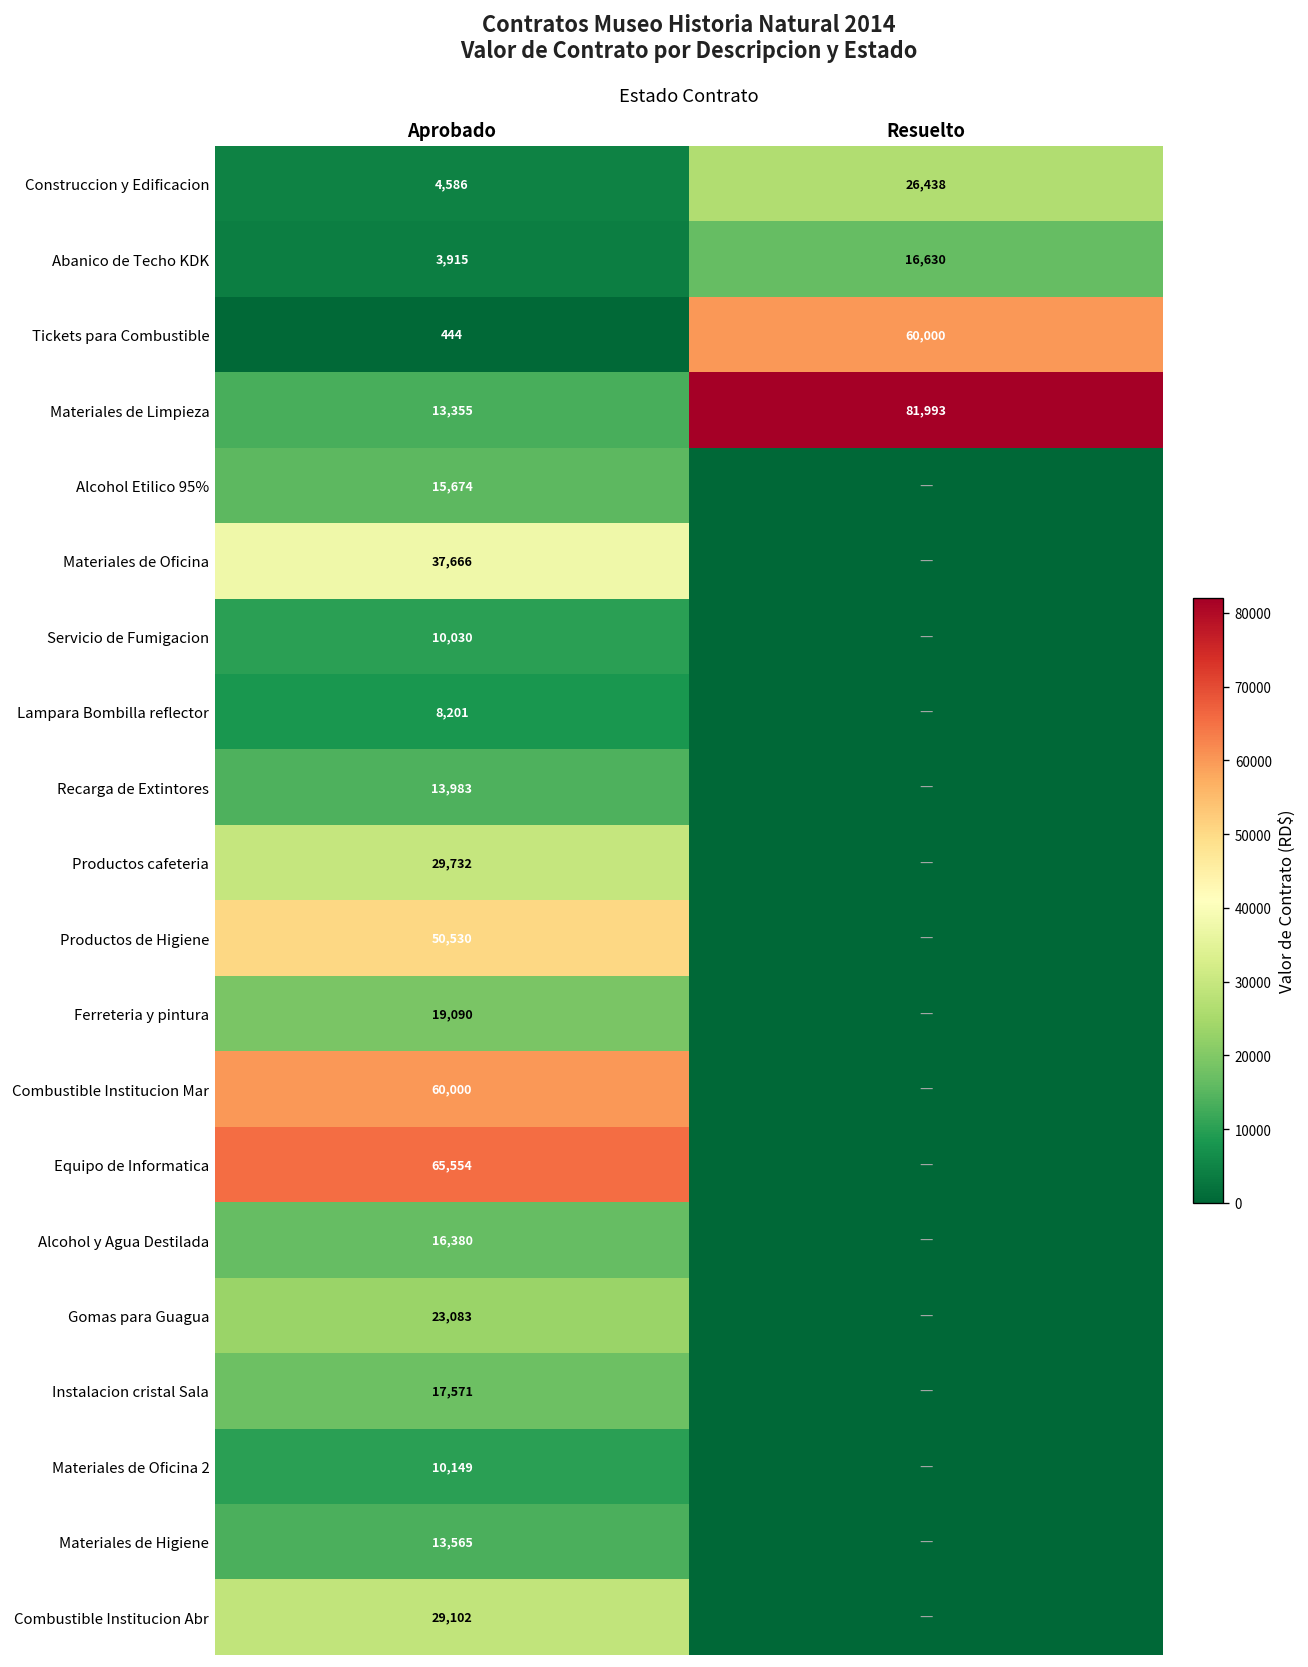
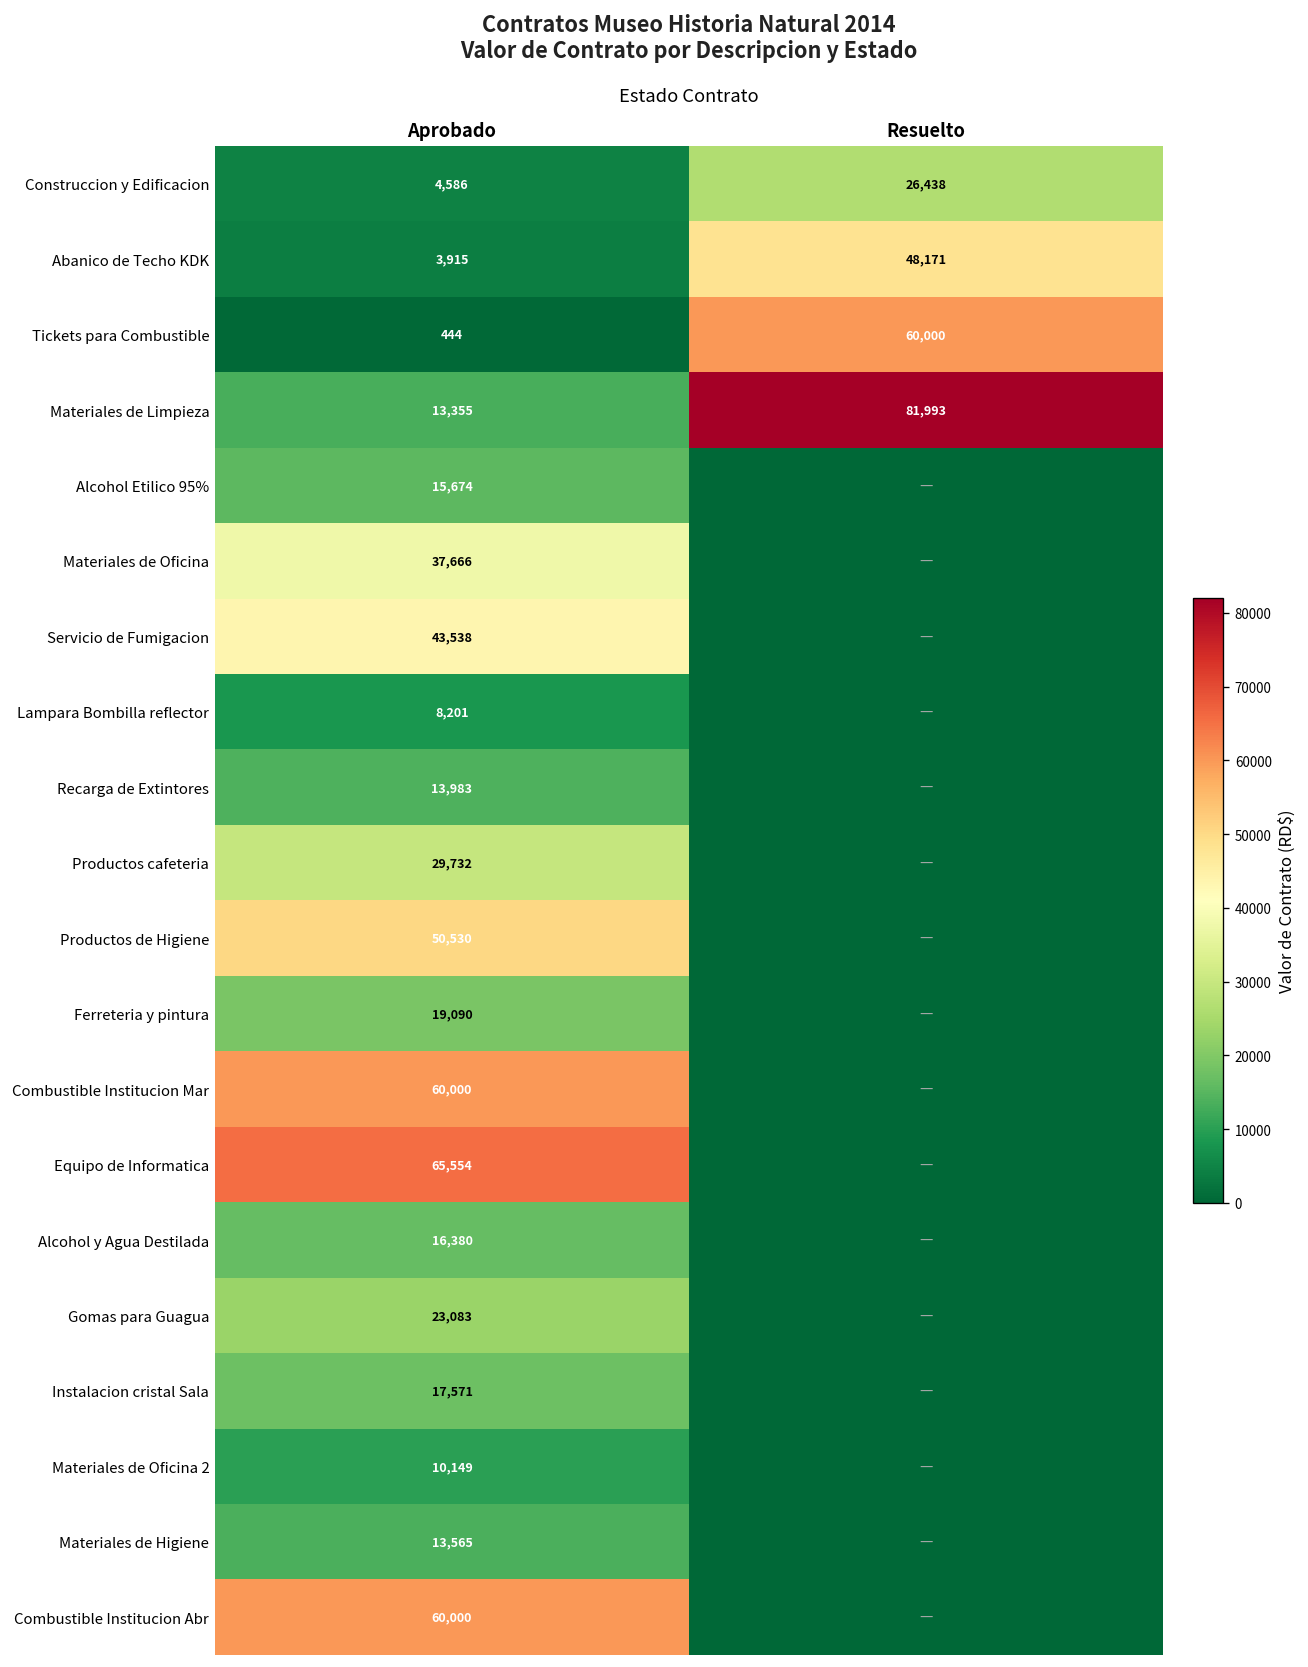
  {
    "Construccion y Edificacion": {
      "Aprobado": "4,586",
      "Resuelto": "26,438"
    },
    "Abanico de Techo KDK": {
      "Aprobado": "3,915",
-     "Resuelto": "16,630"
+     "Resuelto": "48,171"
    },
    "Tickets para Combustible": {
      "Aprobado": "444",
      "Resuelto": "60,000"
    },
    "Materiales de Limpieza": {
      "Aprobado": "13,355",
      "Resuelto": "81,993"
    },
    "Alcohol Etilico 95%": {
      "Aprobado": "15,674"
    },
    "Materiales de Oficina": {
      "Aprobado": "37,666"
    },
    "Servicio de Fumigacion": {
-     "Aprobado": "10,030"
+     "Aprobado": "43,538"
    },
    "Lampara Bombilla reflector": {
      "Aprobado": "8,201"
    },
    "Recarga de Extintores": {
      "Aprobado": "13,983"
    },
    "Productos cafeteria": {
      "Aprobado": "29,732"
    },
    "Productos de Higiene": {
      "Aprobado": "50,530"
    },
    "Ferreteria y pintura": {
      "Aprobado": "19,090"
    },
    "Combustible Institucion Mar": {
      "Aprobado": "60,000"
    },
    "Equipo de Informatica": {
      "Aprobado": "65,554"
    },
    "Alcohol y Agua Destilada": {
      "Aprobado": "16,380"
    },
    "Gomas para Guagua": {
      "Aprobado": "23,083"
    },
    "Instalacion cristal Sala": {
      "Aprobado": "17,571"
    },
    "Materiales de Oficina 2": {
      "Aprobado": "10,149"
    },
    "Materiales de Higiene": {
      "Aprobado": "13,565"
    },
    "Combustible Institucion Abr": {
-     "Aprobado": "29,102"
+     "Aprobado": "60,000"
    }
  }
